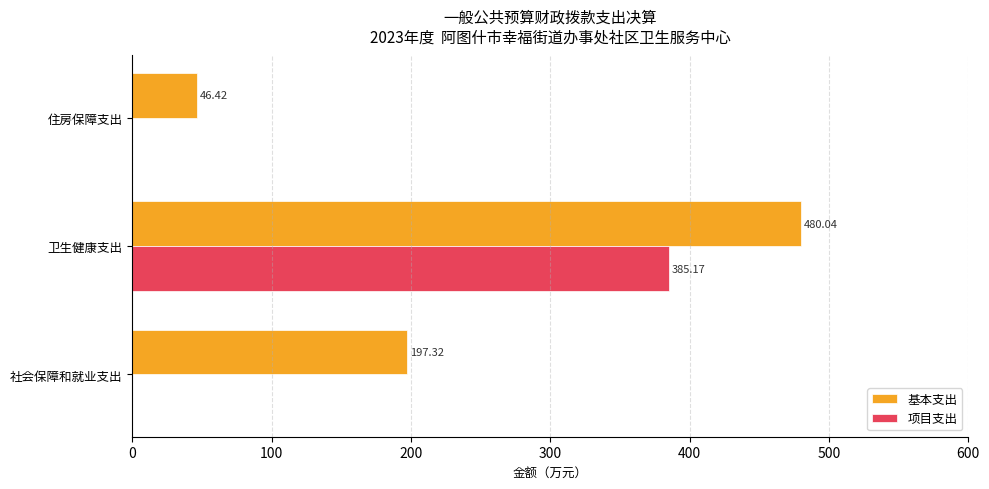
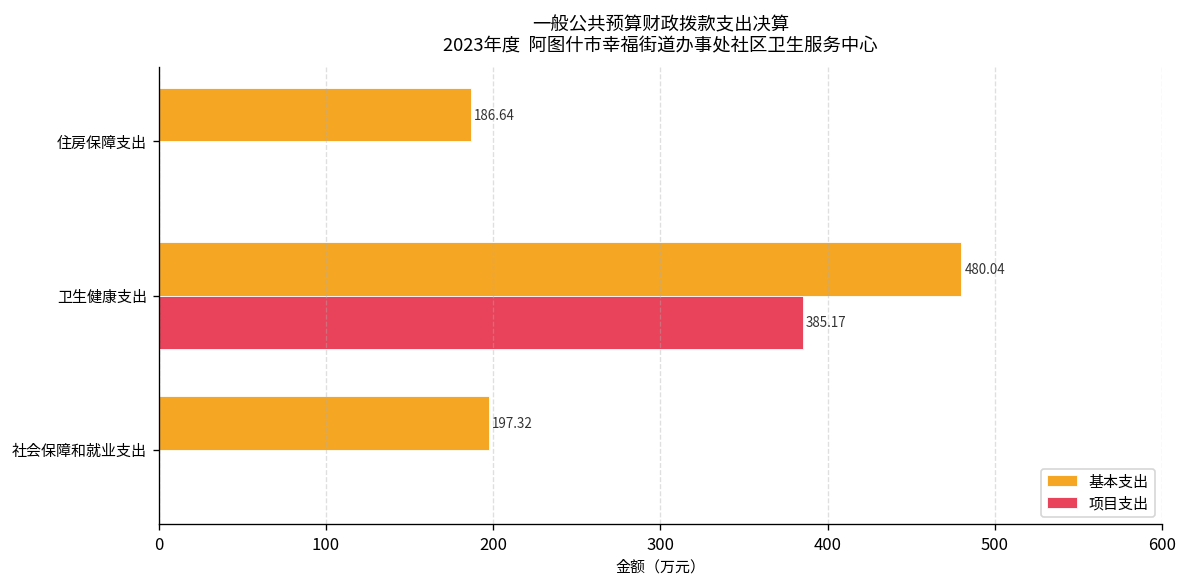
  {
    "基本支出": {
-     "住房保障支出": 46.42,
+     "住房保障支出": 186.64,
      "卫生健康支出": 480.04,
      "社会保障和就业支出": 197.32
    },
    "项目支出": {
      "卫生健康支出": 385.17
    }
  }
